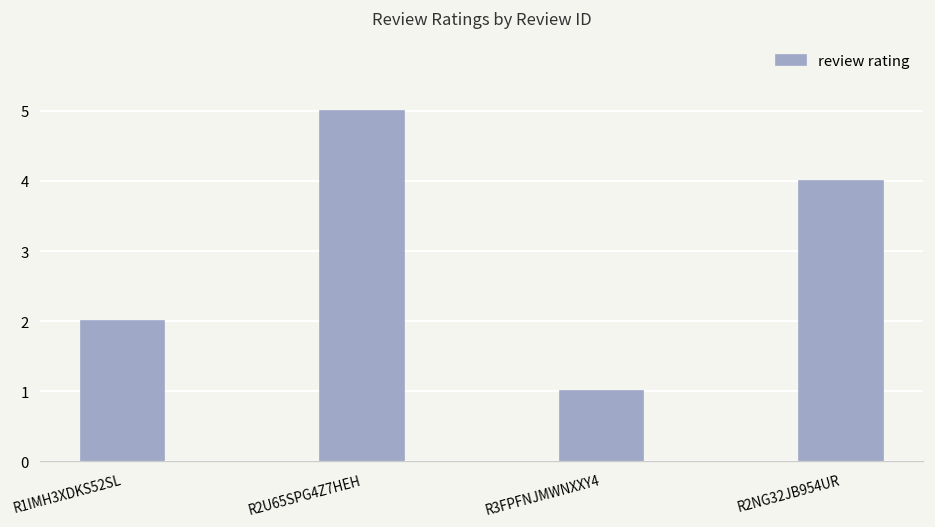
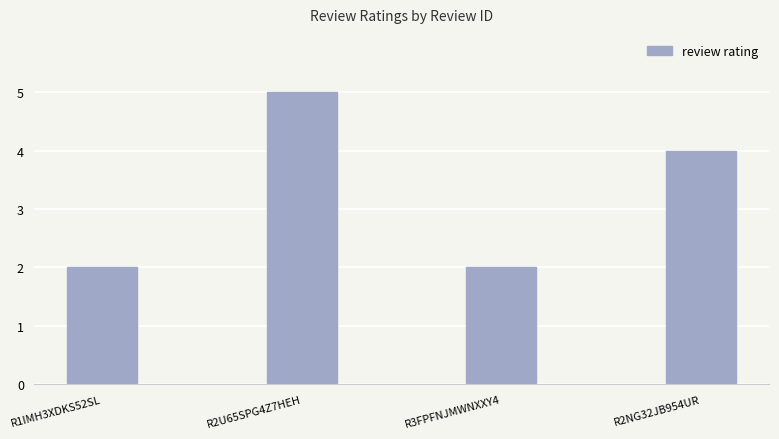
  {
    "R1IMH3XDKS52SL": 2,
    "R2U65SPG4Z7HEH": 5,
-   "R3FPFNJMWNXXY4": 1,
+   "R3FPFNJMWNXXY4": 2,
    "R2NG32JB954UR": 4
  }
